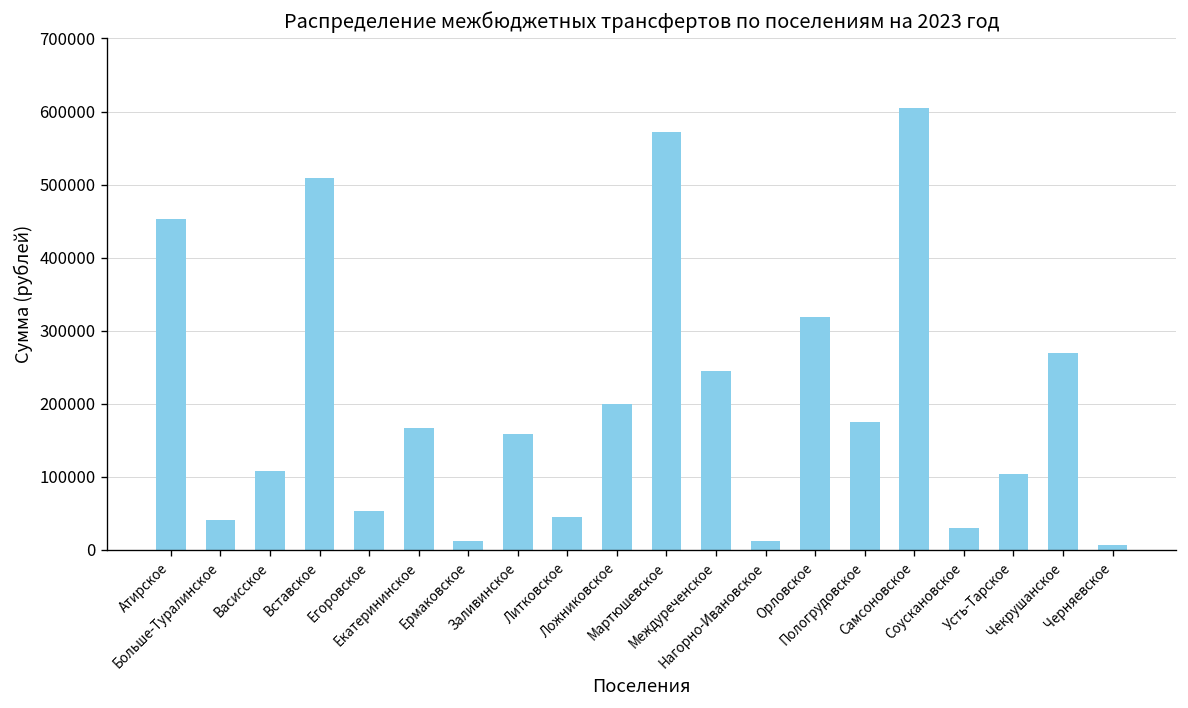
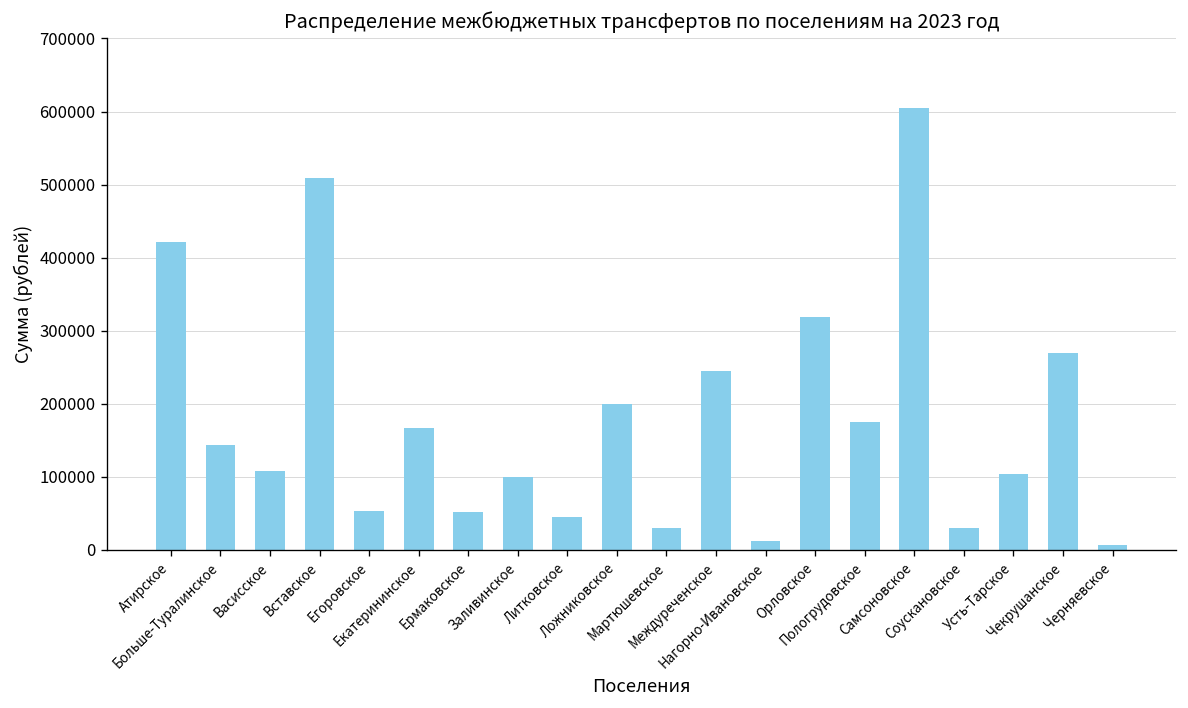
  {
-   "Атирское": 450000,
-   "Больше-Туралинское": 40000,
+   "Атирское": 420000,
+   "Больше-Туралинское": 140000,
    "Васисское": 110000,
    "Вставское": 510000,
    "Егоровское": 50000,
    "Екатерининское": 170000,
-   "Ермаковское": 10000,
-   "Заливинское": 160000,
+   "Ермаковское": 50000,
+   "Заливинское": 100000,
    "Литковское": 40000,
    "Ложниковское": 200000,
-   "Мартюшевское": 570000,
+   "Мартюшевское": 30000,
    "Междуреченское": 250000,
    "Нагорно-Ивановское": 10000,
    "Орловское": 320000,
    "Пологрудовское": 180000,
    "Самсоновское": 610000,
    "Соускановское": 30000,
    "Усть-Тарское": 100000,
    "Чекрушанское": 270000,
    "Черняевское": 10000
  }
